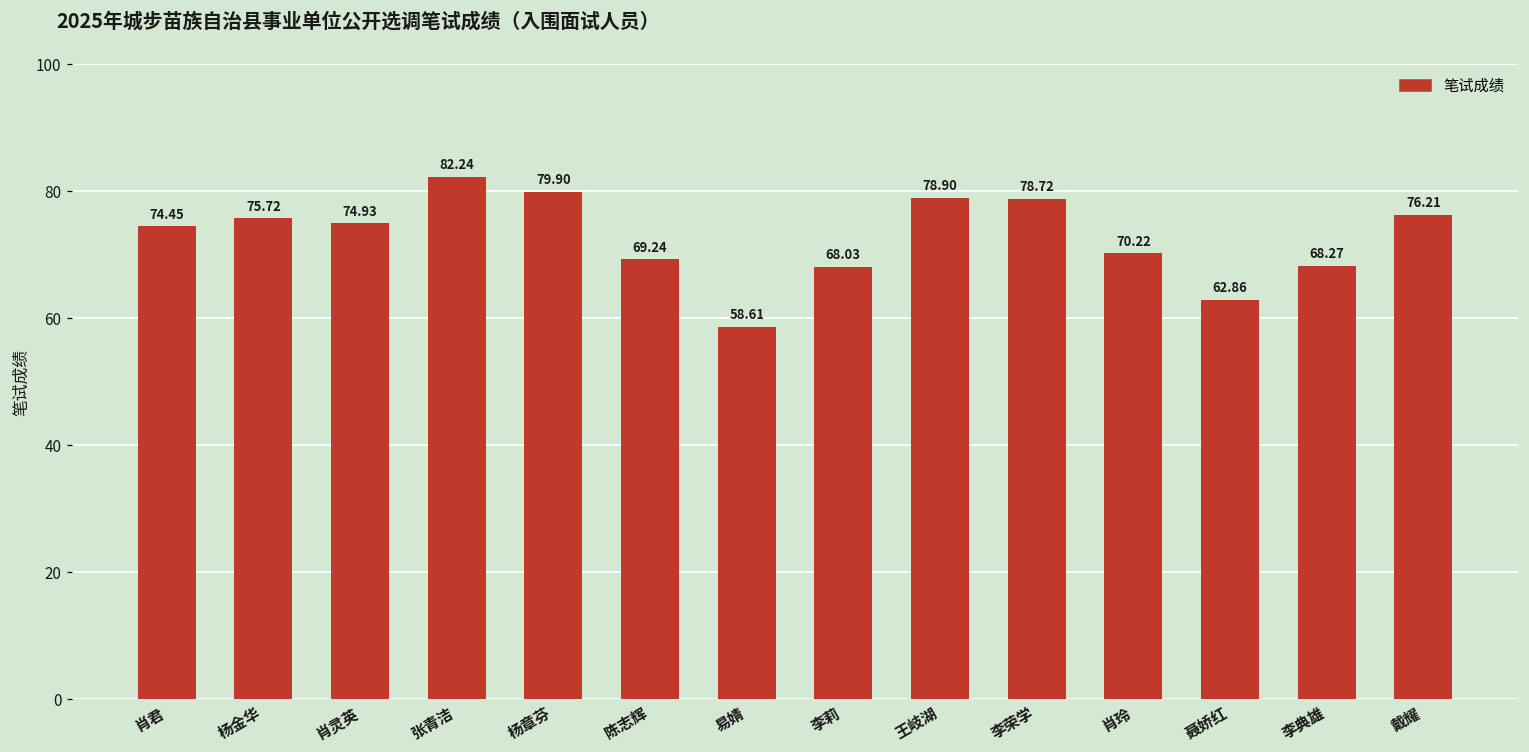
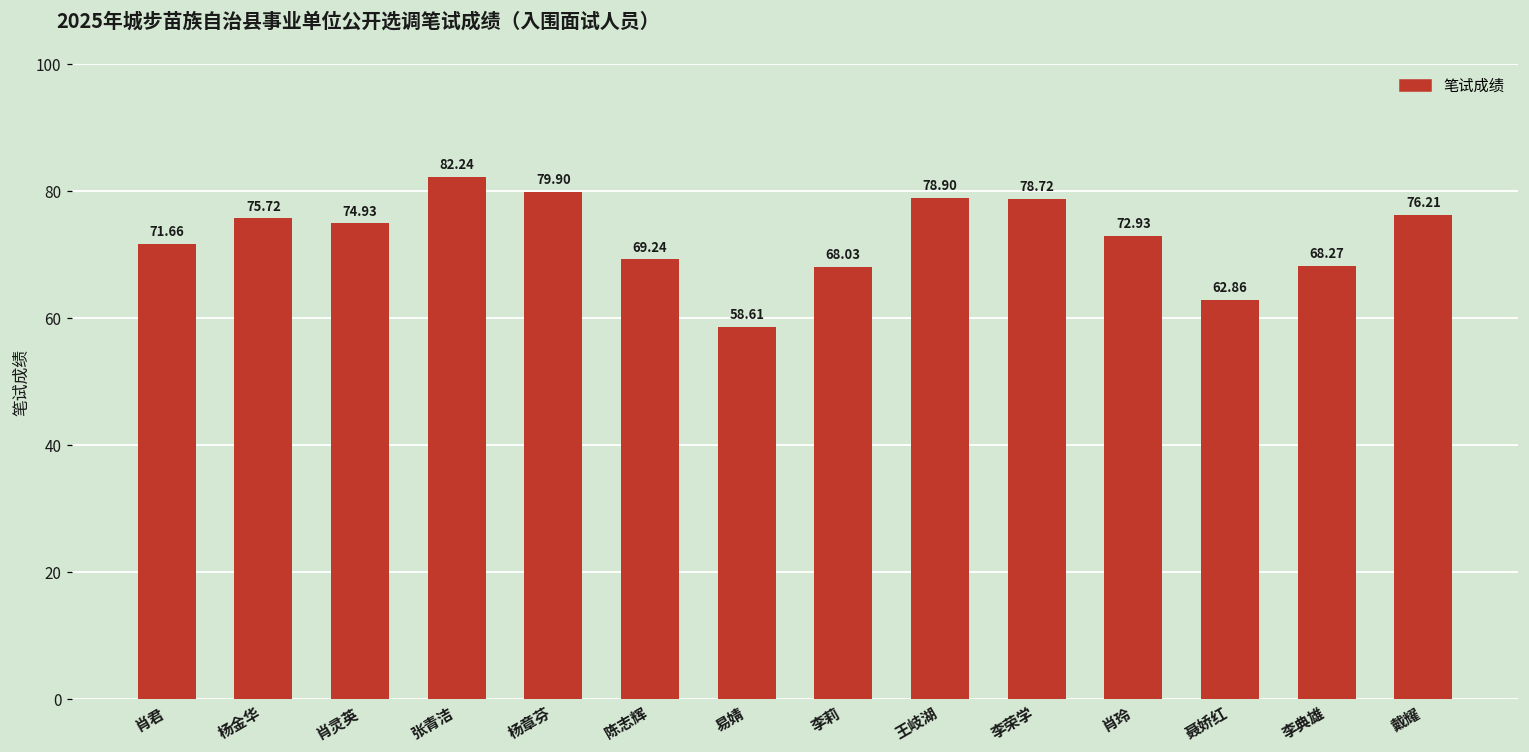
  {
-   "肖君": 74.45,
+   "肖君": 71.66,
    "杨金华": 75.72,
    "肖灵英": 74.93,
    "张青洁": 82.24,
    "杨章芬": 79.90,
    "陈志辉": 69.24,
    "易婧": 58.61,
    "李莉": 68.03,
    "王岐湖": 78.90,
    "李荣学": 78.72,
-   "肖玲": 70.22,
+   "肖玲": 72.93,
    "聂娇红": 62.86,
    "李典雄": 68.27,
    "戴耀": 76.21
  }
